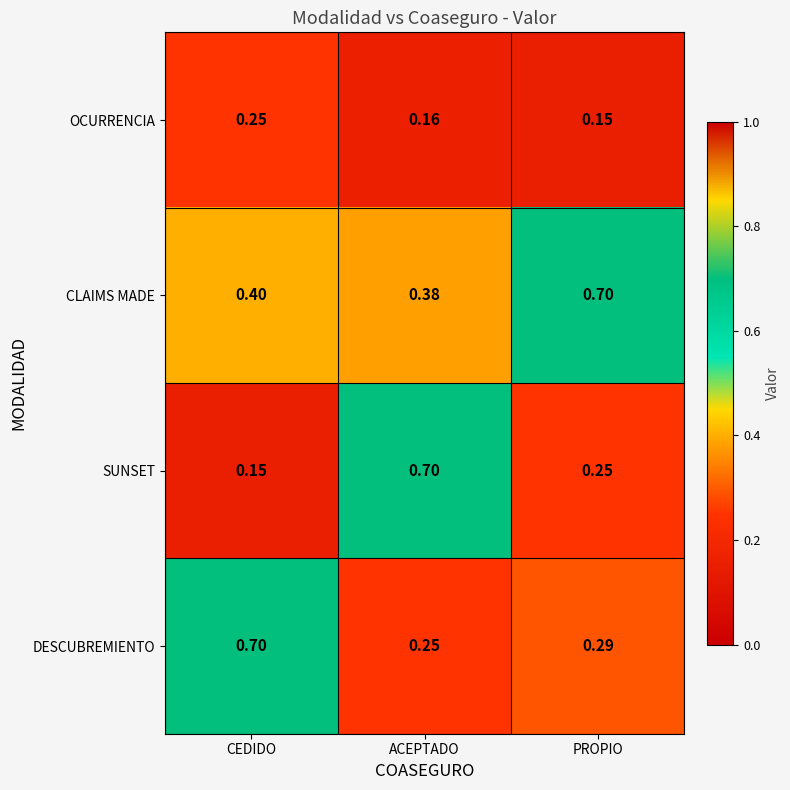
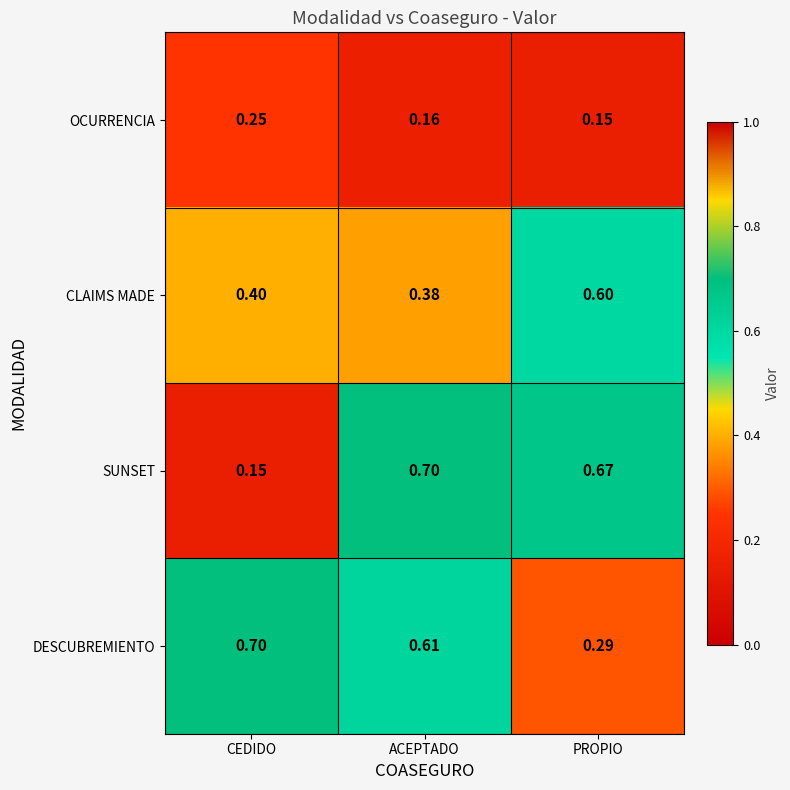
  {
    "OCURRENCIA": {
      "CEDIDO": 0.25,
      "ACEPTADO": 0.16,
      "PROPIO": 0.15
    },
    "CLAIMS MADE": {
      "CEDIDO": 0.40,
      "ACEPTADO": 0.38,
-     "PROPIO": 0.70
+     "PROPIO": 0.60
    },
    "SUNSET": {
      "CEDIDO": 0.15,
      "ACEPTADO": 0.70,
-     "PROPIO": 0.25
+     "PROPIO": 0.67
    },
    "DESCUBREMIENTO": {
      "CEDIDO": 0.70,
-     "ACEPTADO": 0.25,
+     "ACEPTADO": 0.61,
      "PROPIO": 0.29
    }
  }
